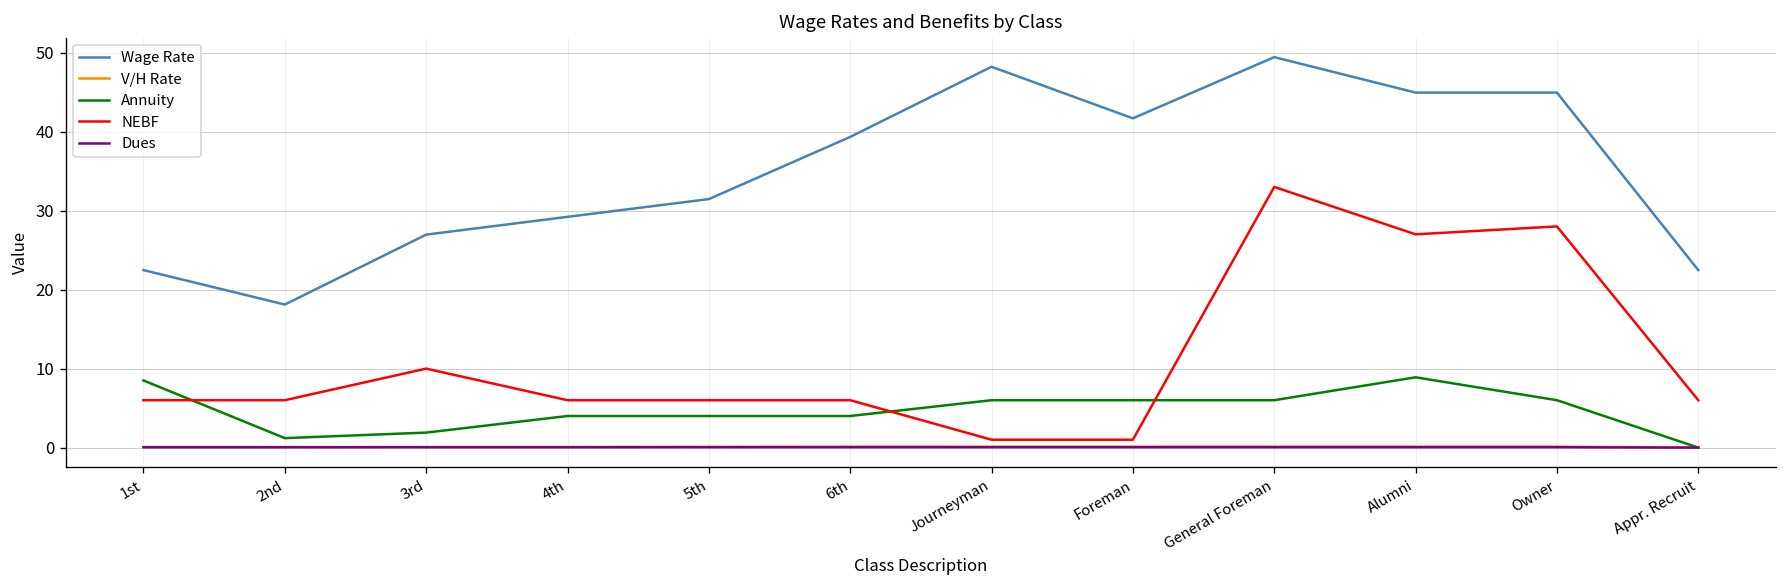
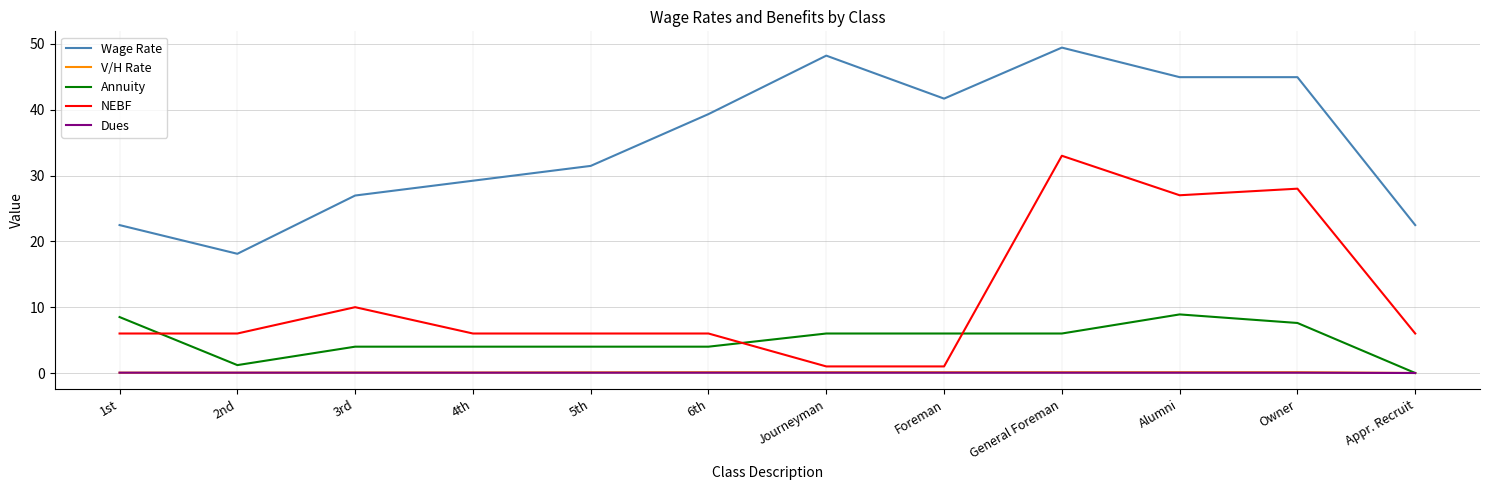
  {
    "Wage Rate": {
      "1st": 22,
      "2nd": 18,
      "3rd": 27,
      "4th": 29,
      "5th": 31,
      "6th": 39,
      "Journeyman": 48,
      "Foreman": 42,
      "General Foreman": 49,
      "Alumni": 45,
      "Owner": 45,
      "Appr. Recruit": 22
    },
    "Annuity": {
      "1st": 9,
      "2nd": 1,
-     "3rd": 2,
+     "3rd": 4,
      "4th": 4,
      "5th": 4,
      "6th": 4,
      "Journeyman": 6,
      "Foreman": 6,
      "General Foreman": 6,
      "Alumni": 9,
-     "Owner": 6
+     "Owner": 8
    },
    "NEBF": {
      "1st": 6,
      "2nd": 6,
      "3rd": 10,
      "4th": 6,
      "5th": 6,
      "6th": 6,
      "Journeyman": 1,
      "Foreman": 1,
      "General Foreman": 33,
      "Alumni": 27,
      "Owner": 28,
      "Appr. Recruit": 6
    }
  }
